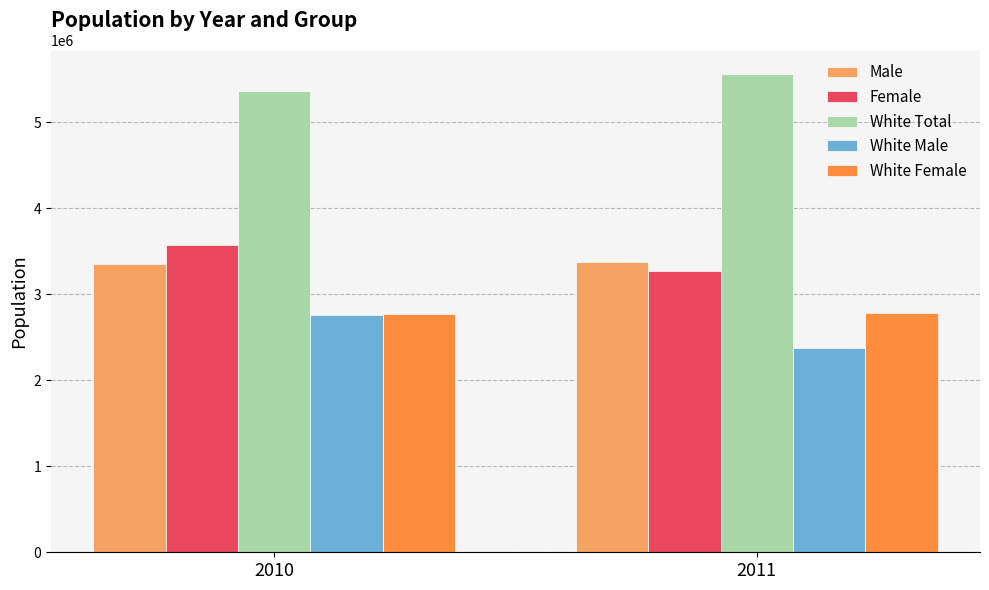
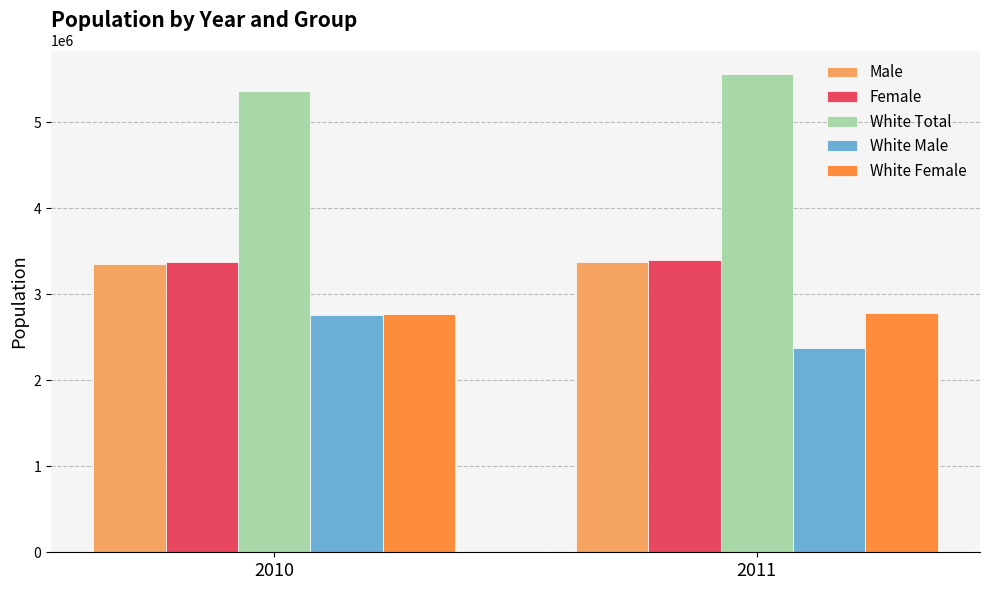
  {
    "Female": {
-     "2010": 3600000,
-     "2011": 3300000
+     "2010": 3400000,
+     "2011": 3400000
    },
    "White Total": {
      "2010": 5400000,
      "2011": 5600000
    },
    "White Male": {
      "2010": 2800000,
      "2011": 2400000
    }
  }
